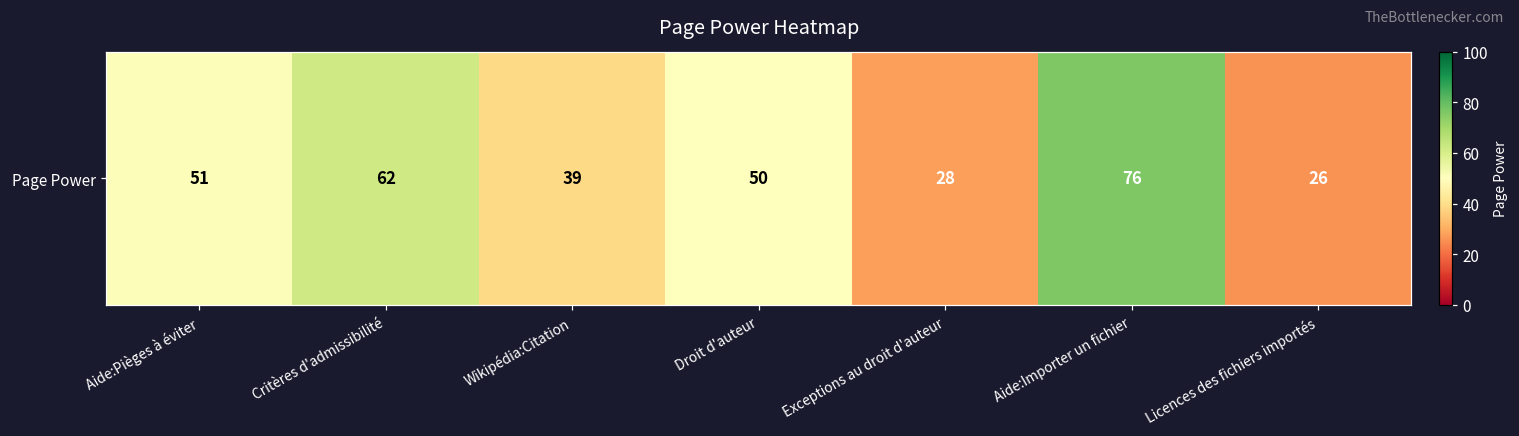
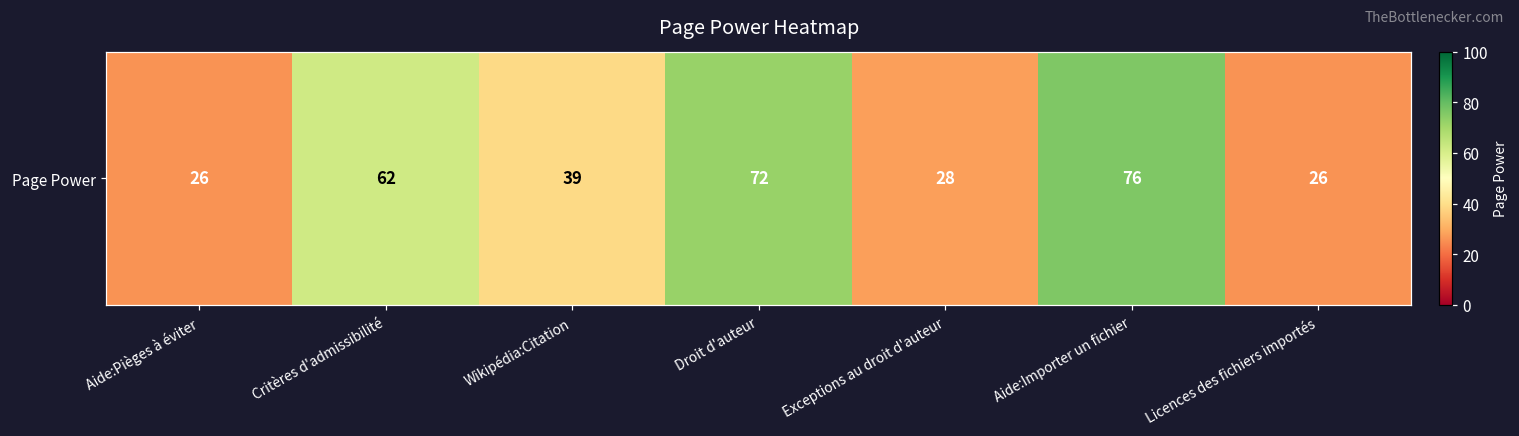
  {
    "Page Power": {
-     "Aide:Pièges à éviter": 51,
+     "Aide:Pièges à éviter": 26,
      "Critères d'admissibilité": 62,
      "Wikipédia:Citation": 39,
-     "Droit d'auteur": 50,
+     "Droit d'auteur": 72,
      "Exceptions au droit d'auteur": 28,
      "Aide:Importer un fichier": 76,
      "Licences des fichiers importés": 26
    }
  }
